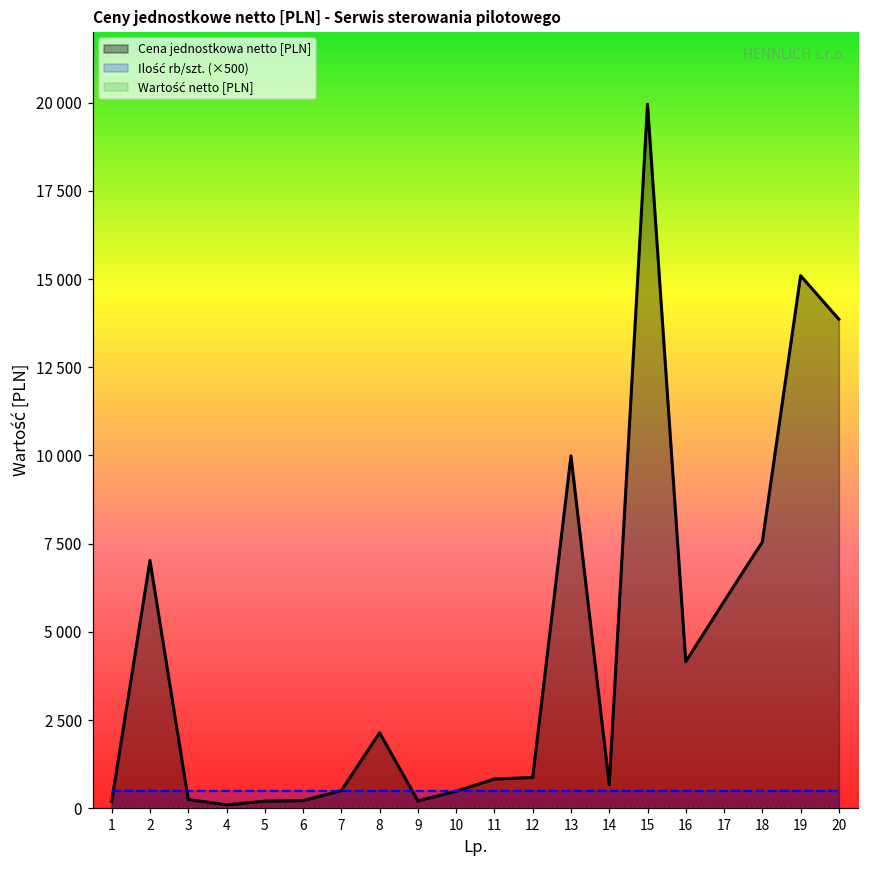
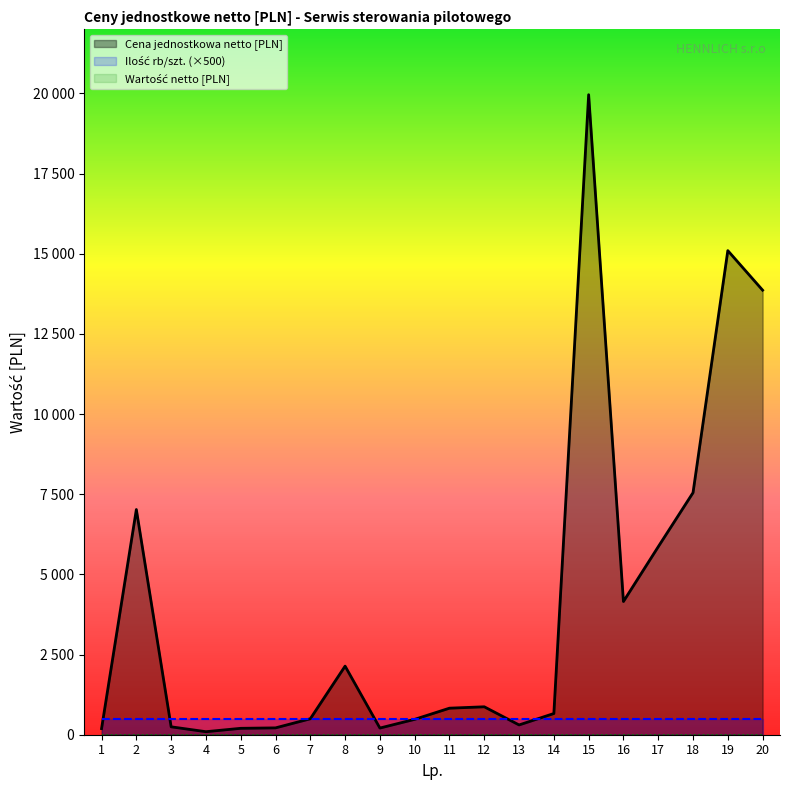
  {
    "Cena jednostkowa netto [PLN]": {
      "1": 200,
      "2": 7000,
      "3": 200,
      "4": 100,
      "5": 200,
      "6": 200,
      "8": 2100,
      "9": 200,
      "11": 800,
      "12": 900,
-     "13": 10000,
+     "13": 300,
      "14": 700,
      "15": 20000,
      "16": 4200,
      "17": 5900,
      "18": 7500,
      "19": 15100,
      "20": 13900
    },
    "Ilość rb/szt. (×500)": {
      "1": 500,
      "2": 500,
      "3": 500,
      "4": 500,
      "5": 500,
      "6": 500,
      "8": 500,
      "9": 500,
      "11": 500,
      "12": 500,
      "13": 500,
      "14": 500,
      "15": 500,
      "16": 500,
      "17": 500,
      "18": 500,
      "19": 500,
      "20": 500
    },
    "Wartość netto [PLN]": {
      "1": 0,
      "2": 0,
      "3": 0,
      "4": 0,
      "5": 0,
      "6": 0,
      "7": 0,
      "8": 0,
      "9": 0,
      "10": 0,
      "11": 0,
      "12": 0,
      "13": 0,
      "14": 0,
      "15": 0,
      "16": 0,
      "17": 0,
      "18": 0,
      "19": 0,
      "20": 0
    }
  }
